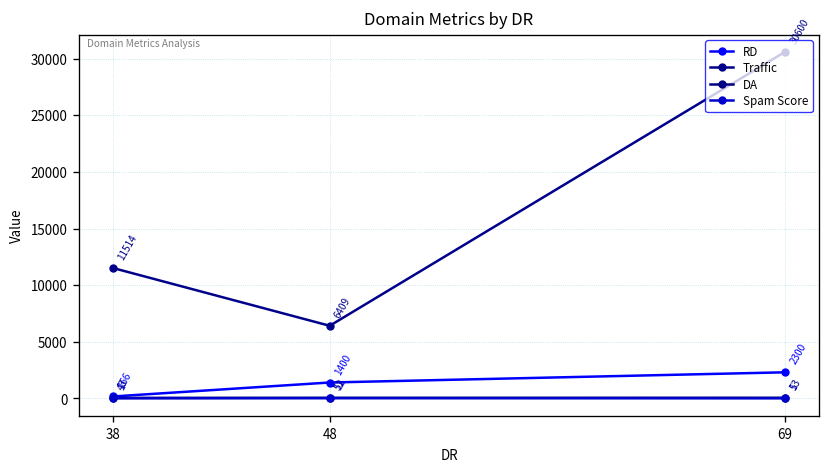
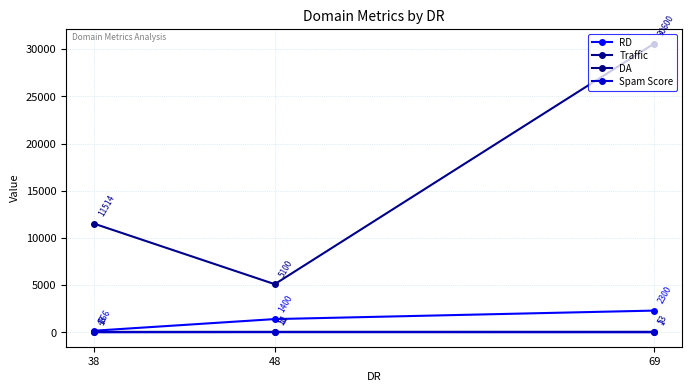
  {
    "Traffic": {
      "38": 11514,
-     "48": 6409
+     "48": 5100
    }
  }
